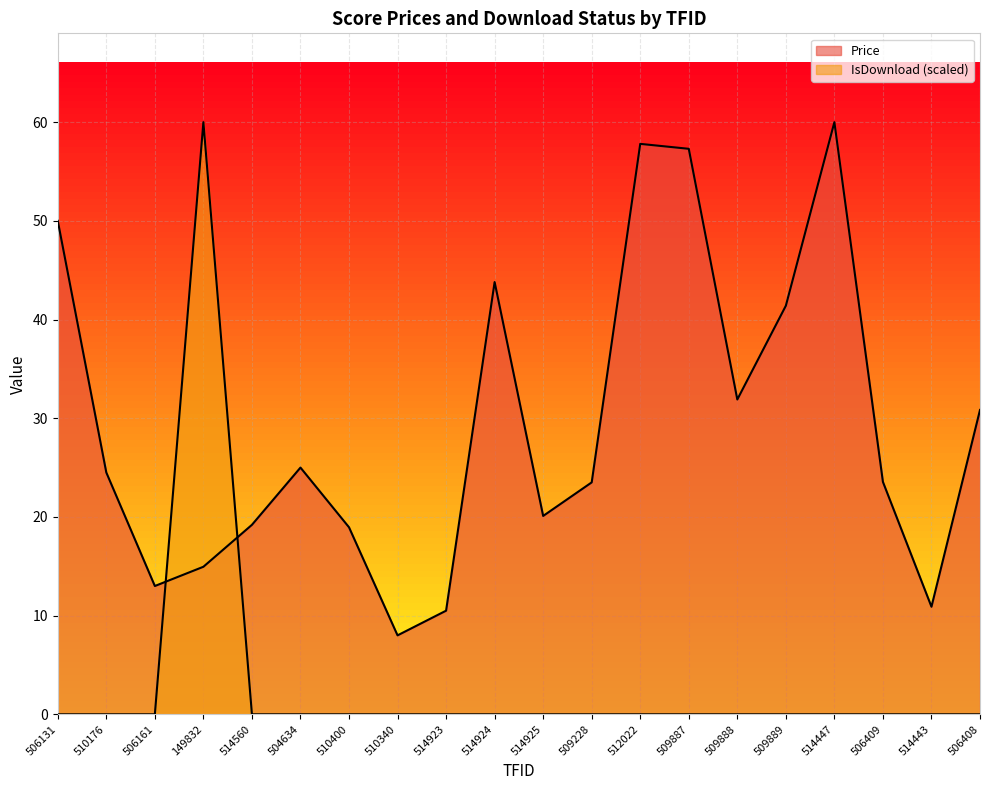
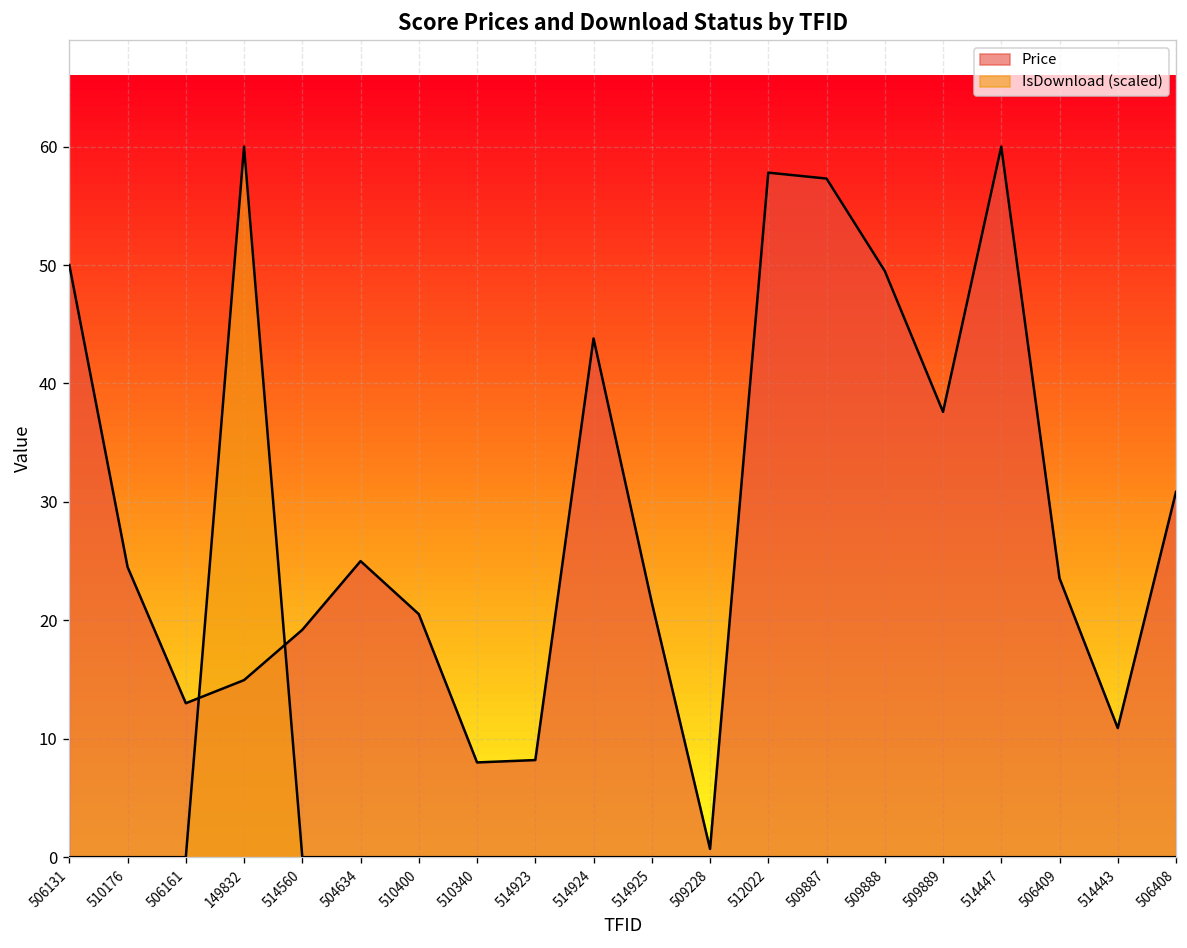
  {
    "Price": {
      "506131": 50,
      "510176": 25,
      "506161": 13,
      "149832": 15,
      "514560": 19,
      "504634": 25,
-     "510400": 19,
+     "510400": 21,
      "510340": 8,
-     "514923": 11,
+     "514923": 8,
      "514924": 44,
-     "514925": 20,
-     "509228": 24,
+     "514925": 22,
+     "509228": 1,
      "512022": 58,
      "509887": 57,
-     "509888": 32,
-     "509889": 41,
+     "509888": 50,
+     "509889": 38,
      "514447": 60,
      "506409": 24,
      "514443": 11,
      "506408": 31
    },
    "IsDownload (scaled)": {
      "506131": 0,
      "510176": 0,
      "506161": 0,
      "149832": 60,
      "514560": 0,
      "504634": 0,
      "510400": 0,
      "510340": 0,
      "514923": 0,
      "514924": 0,
      "514925": 0,
      "509228": 0,
      "512022": 0,
      "509887": 0,
      "509888": 0,
      "509889": 0,
      "514447": 0,
      "506409": 0,
      "514443": 0,
      "506408": 0
    }
  }
